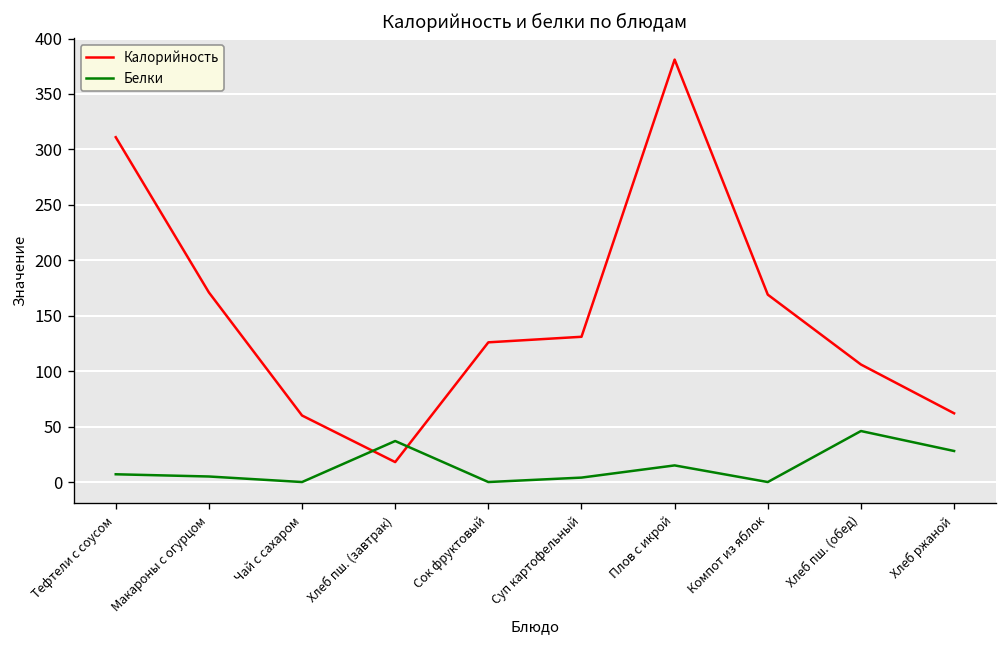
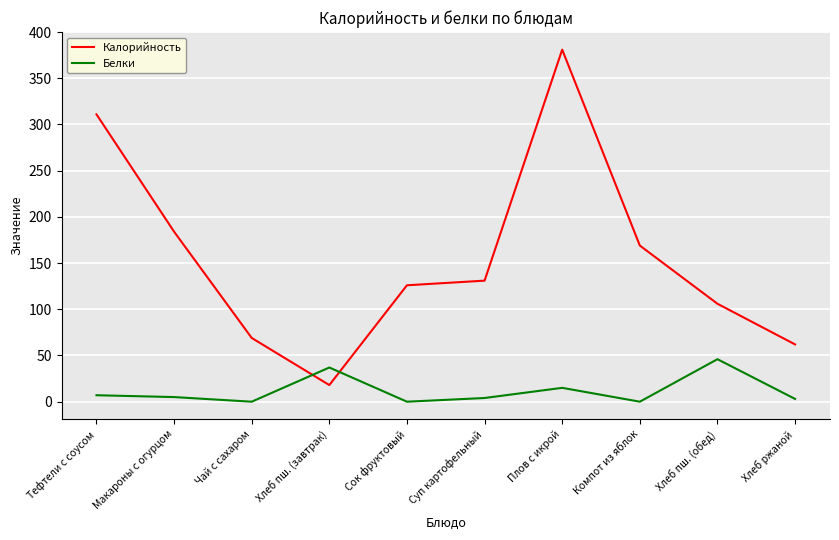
  {
    "Калорийность": {
      "Тефтели с соусом": 310,
-     "Макароны с огурцом": 170,
-     "Чай с сахаром": 60,
+     "Макароны с огурцом": 180,
+     "Чай с сахаром": 70,
      "Хлеб пш. (завтрак)": 20,
      "Сок фруктовый": 130,
      "Суп картофельный": 130,
      "Плов с икрой": 380,
      "Компот из яблок": 170,
      "Хлеб пш. (обед)": 110,
      "Хлеб ржаной": 60
    },
    "Белки": {
      "Тефтели с соусом": 10,
      "Макароны с огурцом": 10,
      "Чай с сахаром": 0,
      "Хлеб пш. (завтрак)": 40,
      "Сок фруктовый": 0,
      "Суп картофельный": 0,
      "Плов с икрой": 20,
      "Компот из яблок": 0,
      "Хлеб пш. (обед)": 50,
-     "Хлеб ржаной": 30
+     "Хлеб ржаной": 0
    }
  }
